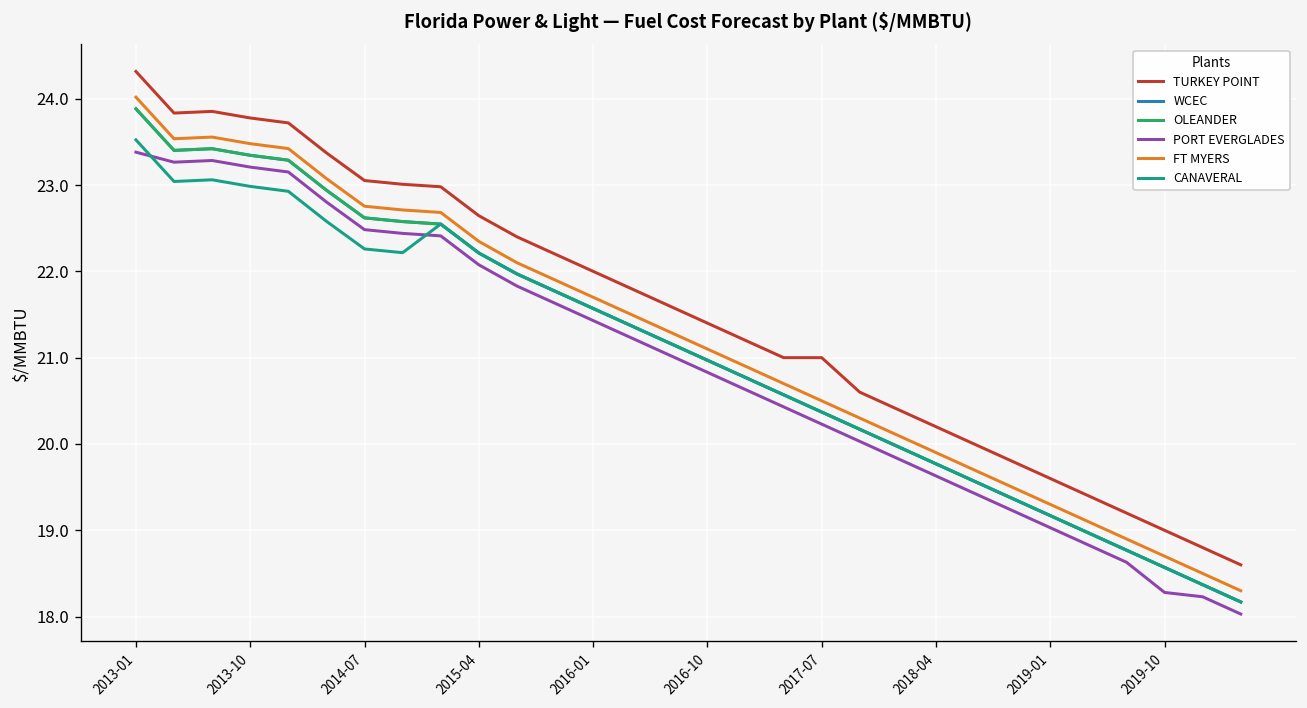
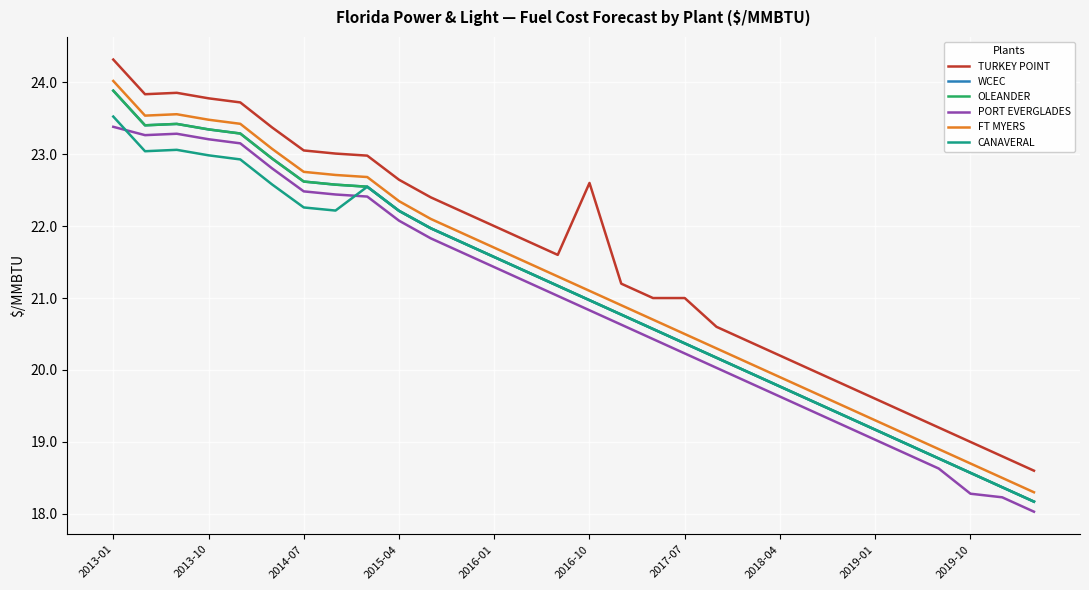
  {
    "TURKEY POINT": {
      "2013-01": 24.3,
      "2013-10": 23.8,
      "2014-07": 23.1,
      "2015-04": 22.6,
      "2016-01": 22.0,
-     "2016-10": 21.4,
+     "2016-10": 22.6,
      "2017-07": 21.0,
      "2018-04": 20.2,
      "2019-01": 19.6,
      "2019-10": 19.0
    },
    "PORT EVERGLADES": {
      "2013-01": 23.4,
      "2013-10": 23.2,
      "2014-07": 22.5,
      "2015-04": 22.1,
      "2016-01": 21.4,
      "2016-10": 20.8,
      "2017-07": 20.2,
      "2018-04": 19.6,
      "2019-01": 19.0,
      "2019-10": 18.3
    },
    "FT MYERS": {
      "2013-01": 24.0,
      "2013-10": 23.5,
      "2014-07": 22.8,
      "2015-04": 22.3,
      "2016-01": 21.7,
      "2016-10": 21.1,
      "2017-07": 20.5,
      "2018-04": 19.9,
      "2019-01": 19.3,
      "2019-10": 18.7
    }
  }
